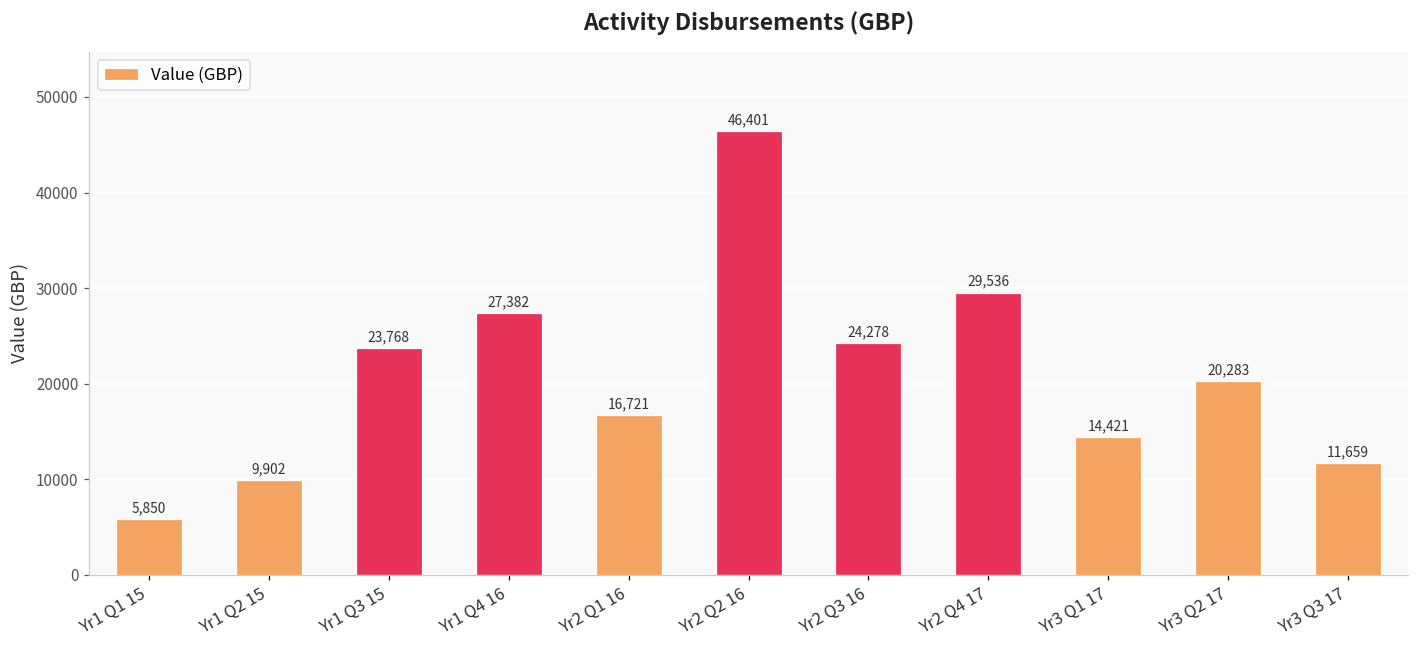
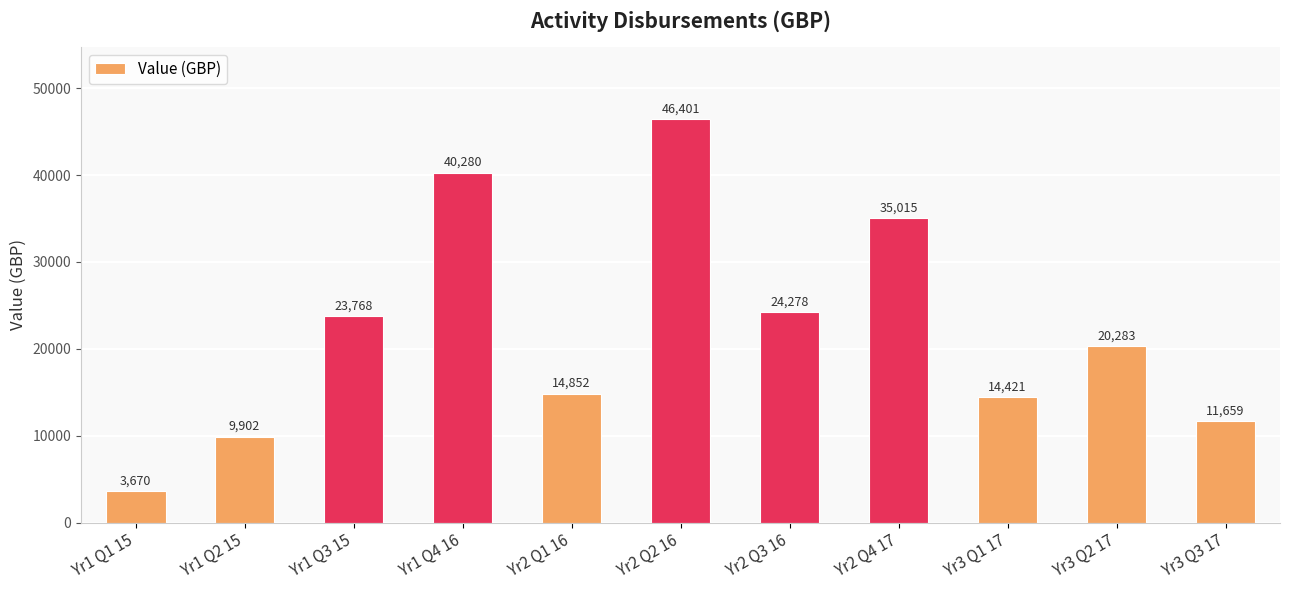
  {
-   "Yr1 Q1 15": "5,850",
+   "Yr1 Q1 15": "3,670",
    "Yr1 Q2 15": "9,902",
    "Yr1 Q3 15": "23,768",
-   "Yr1 Q4 16": "27,382",
-   "Yr2 Q1 16": "16,721",
+   "Yr1 Q4 16": "40,280",
+   "Yr2 Q1 16": "14,852",
    "Yr2 Q2 16": "46,401",
    "Yr2 Q3 16": "24,278",
-   "Yr2 Q4 17": "29,536",
+   "Yr2 Q4 17": "35,015",
    "Yr3 Q1 17": "14,421",
    "Yr3 Q2 17": "20,283",
    "Yr3 Q3 17": "11,659"
  }
